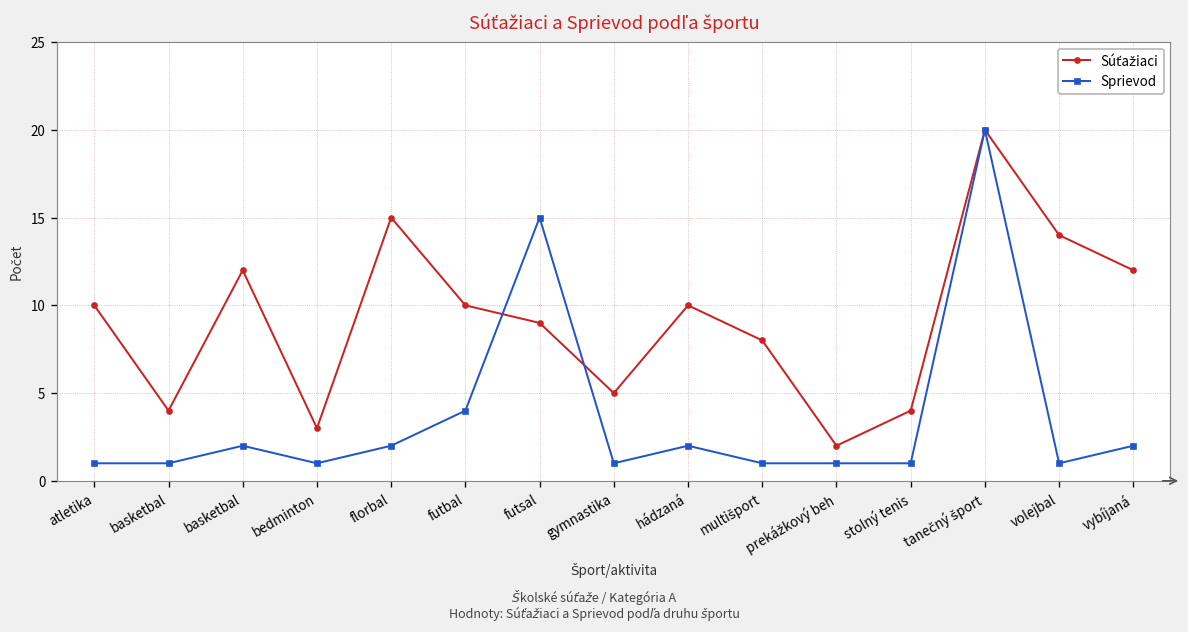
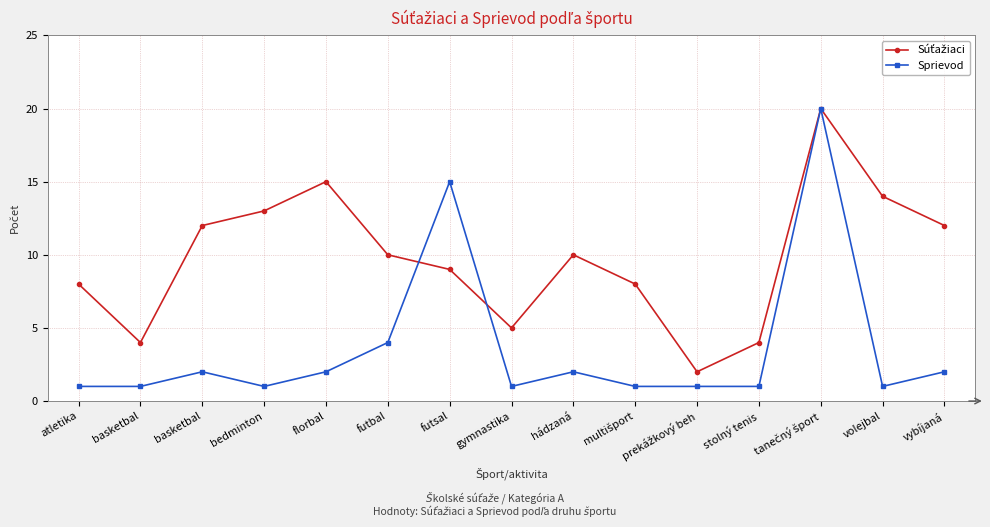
  {
    "Súťažiaci": {
-     "atletika": 10,
-     "bedminton": 3,
+     "atletika": 8,
+     "bedminton": 13,
      "florbal": 15,
      "futbal": 10,
      "futsal": 9,
      "gymnastika": 5,
      "hádzaná": 10,
      "multišport": 8,
      "prekážkový beh": 2,
      "stolný tenis": 4,
      "volejbal": 14,
      "vybíjaná": 12
    },
    "Sprievod": {
      "atletika": 1,
      "bedminton": 1,
      "florbal": 2,
      "futbal": 4,
      "futsal": 15,
      "gymnastika": 1,
      "hádzaná": 2,
      "multišport": 1,
      "prekážkový beh": 1,
      "stolný tenis": 1,
      "volejbal": 1,
      "vybíjaná": 2
    }
  }
